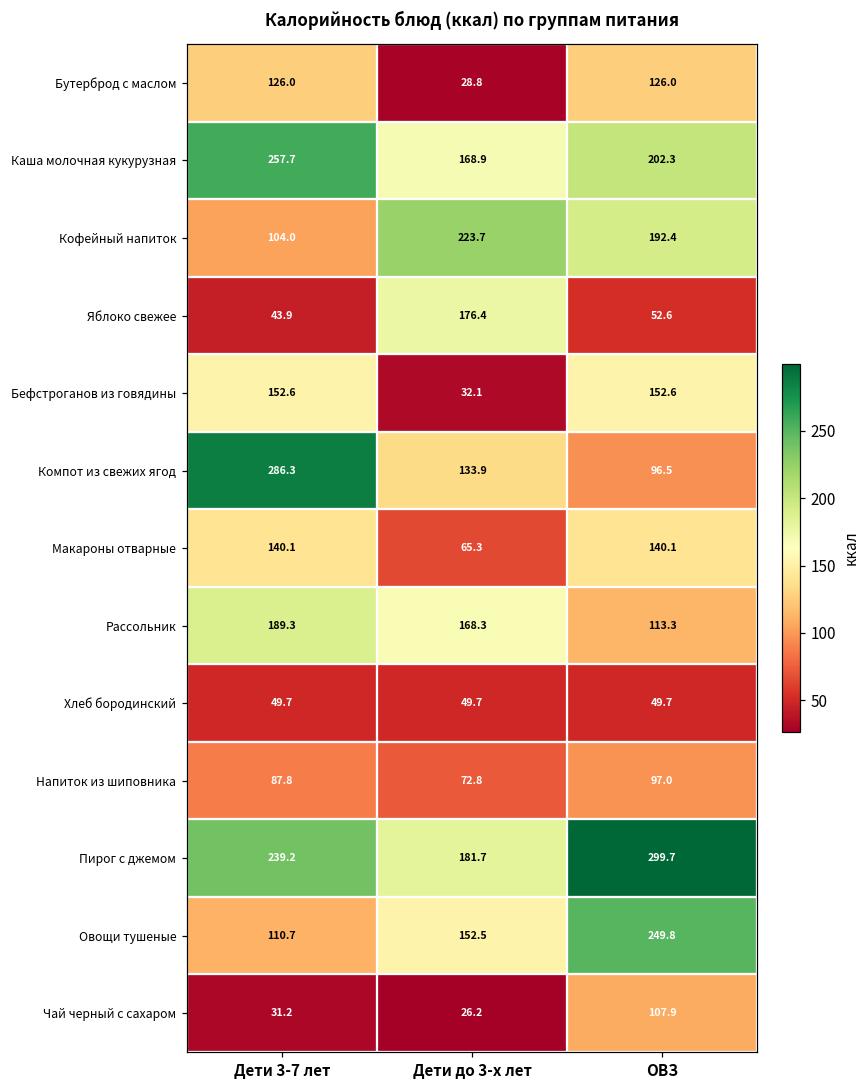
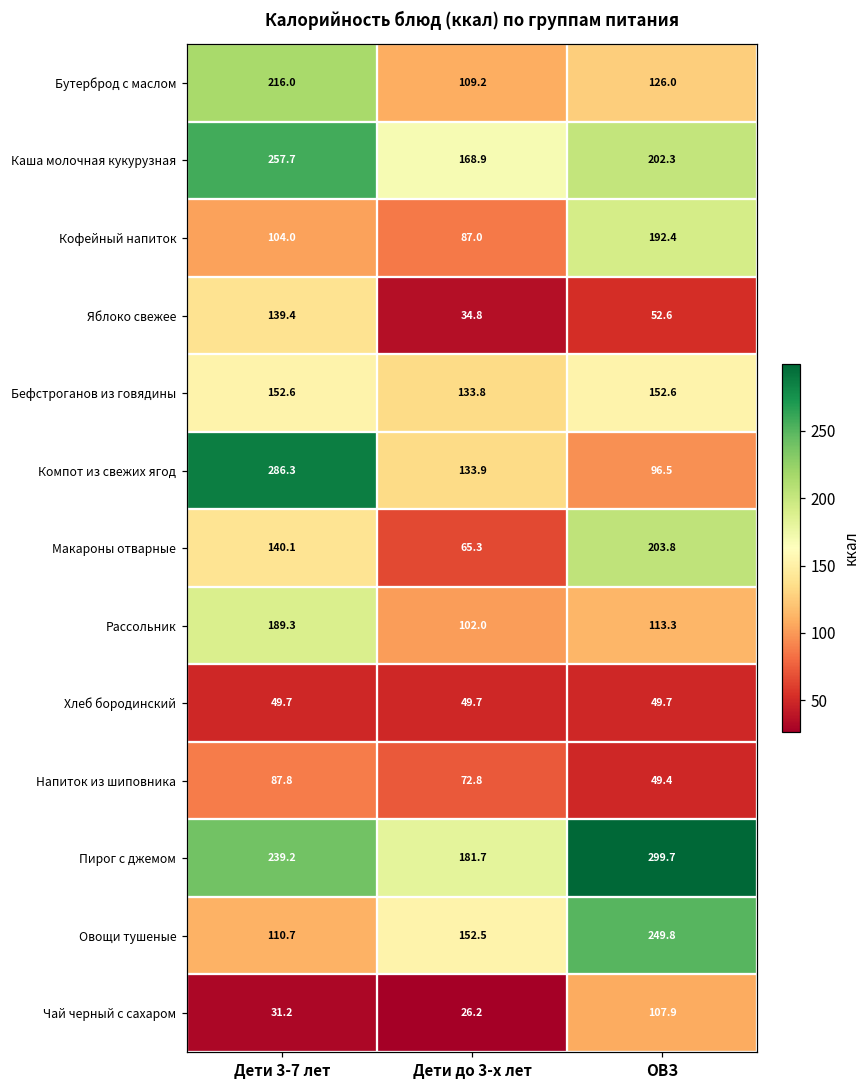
  {
    "Бутерброд с маслом": {
-     "Дети 3-7 лет": 126.0,
-     "Дети до 3-х лет": 28.8,
+     "Дети 3-7 лет": 216.0,
+     "Дети до 3-х лет": 109.2,
      "ОВЗ": 126.0
    },
    "Каша молочная кукурузная": {
      "Дети 3-7 лет": 257.7,
      "Дети до 3-х лет": 168.9,
      "ОВЗ": 202.3
    },
    "Кофейный напиток": {
      "Дети 3-7 лет": 104.0,
-     "Дети до 3-х лет": 223.7,
+     "Дети до 3-х лет": 87.0,
      "ОВЗ": 192.4
    },
    "Яблоко свежее": {
-     "Дети 3-7 лет": 43.9,
-     "Дети до 3-х лет": 176.4,
+     "Дети 3-7 лет": 139.4,
+     "Дети до 3-х лет": 34.8,
      "ОВЗ": 52.6
    },
    "Бефстроганов из говядины": {
      "Дети 3-7 лет": 152.6,
-     "Дети до 3-х лет": 32.1,
+     "Дети до 3-х лет": 133.8,
      "ОВЗ": 152.6
    },
    "Компот из свежих ягод": {
      "Дети 3-7 лет": 286.3,
      "Дети до 3-х лет": 133.9,
      "ОВЗ": 96.5
    },
    "Макароны отварные": {
      "Дети 3-7 лет": 140.1,
      "Дети до 3-х лет": 65.3,
-     "ОВЗ": 140.1
+     "ОВЗ": 203.8
    },
    "Рассольник": {
      "Дети 3-7 лет": 189.3,
-     "Дети до 3-х лет": 168.3,
+     "Дети до 3-х лет": 102.0,
      "ОВЗ": 113.3
    },
    "Хлеб бородинский": {
      "Дети 3-7 лет": 49.7,
      "Дети до 3-х лет": 49.7,
      "ОВЗ": 49.7
    },
    "Напиток из шиповника": {
      "Дети 3-7 лет": 87.8,
      "Дети до 3-х лет": 72.8,
-     "ОВЗ": 97.0
+     "ОВЗ": 49.4
    },
    "Пирог с джемом": {
      "Дети 3-7 лет": 239.2,
      "Дети до 3-х лет": 181.7,
      "ОВЗ": 299.7
    },
    "Овощи тушеные": {
      "Дети 3-7 лет": 110.7,
      "Дети до 3-х лет": 152.5,
      "ОВЗ": 249.8
    },
    "Чай черный с сахаром": {
      "Дети 3-7 лет": 31.2,
      "Дети до 3-х лет": 26.2,
      "ОВЗ": 107.9
    }
  }
